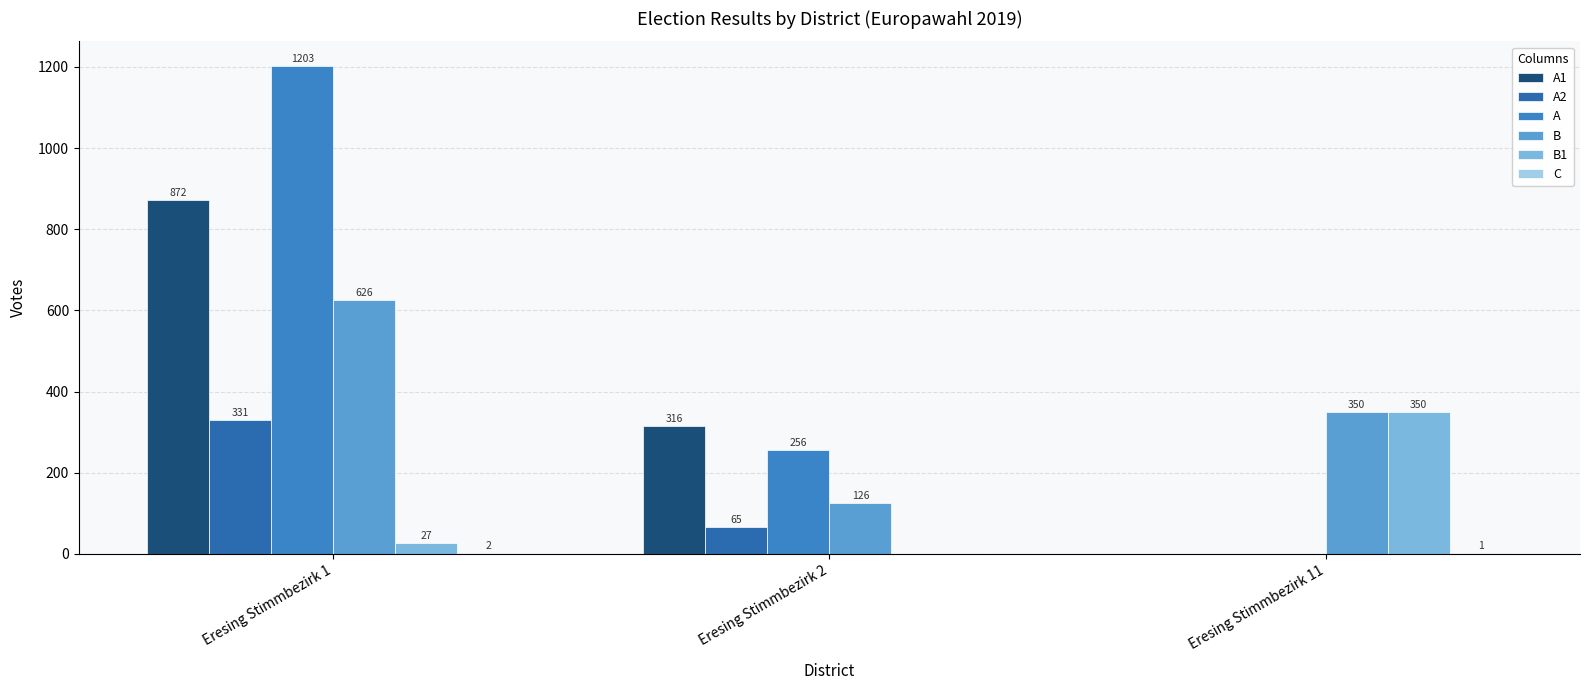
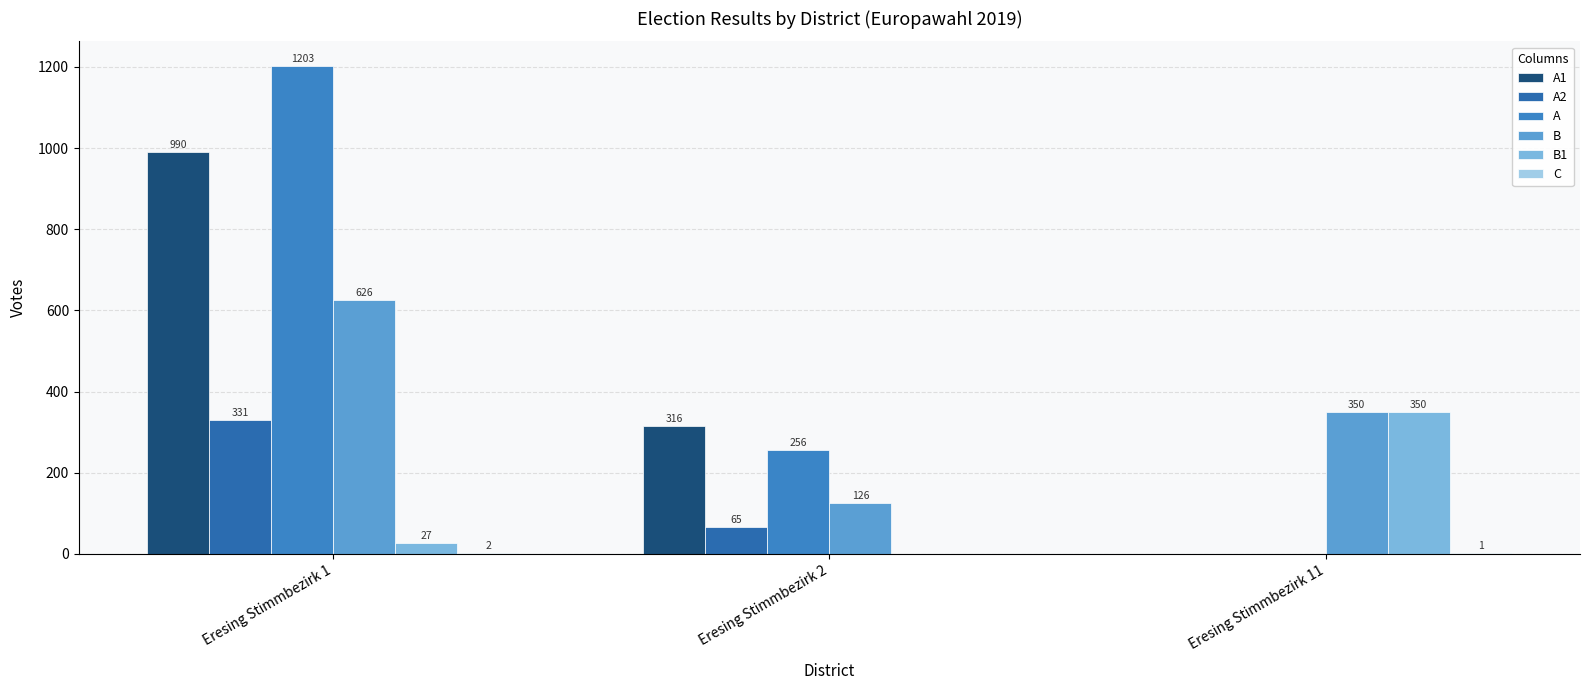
  {
    "A1": {
-     "Eresing Stimmbezirk 1": 872,
+     "Eresing Stimmbezirk 1": 990,
      "Eresing Stimmbezirk 2": 316
    }
  }
